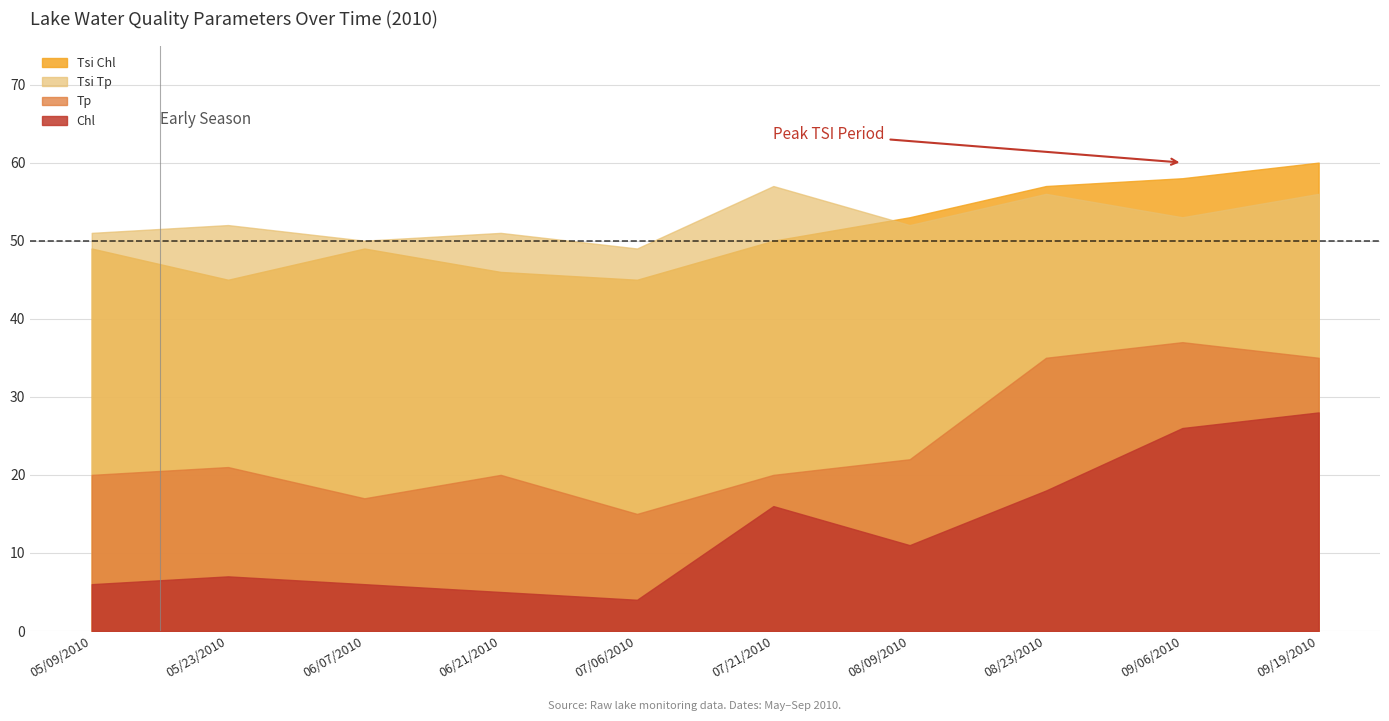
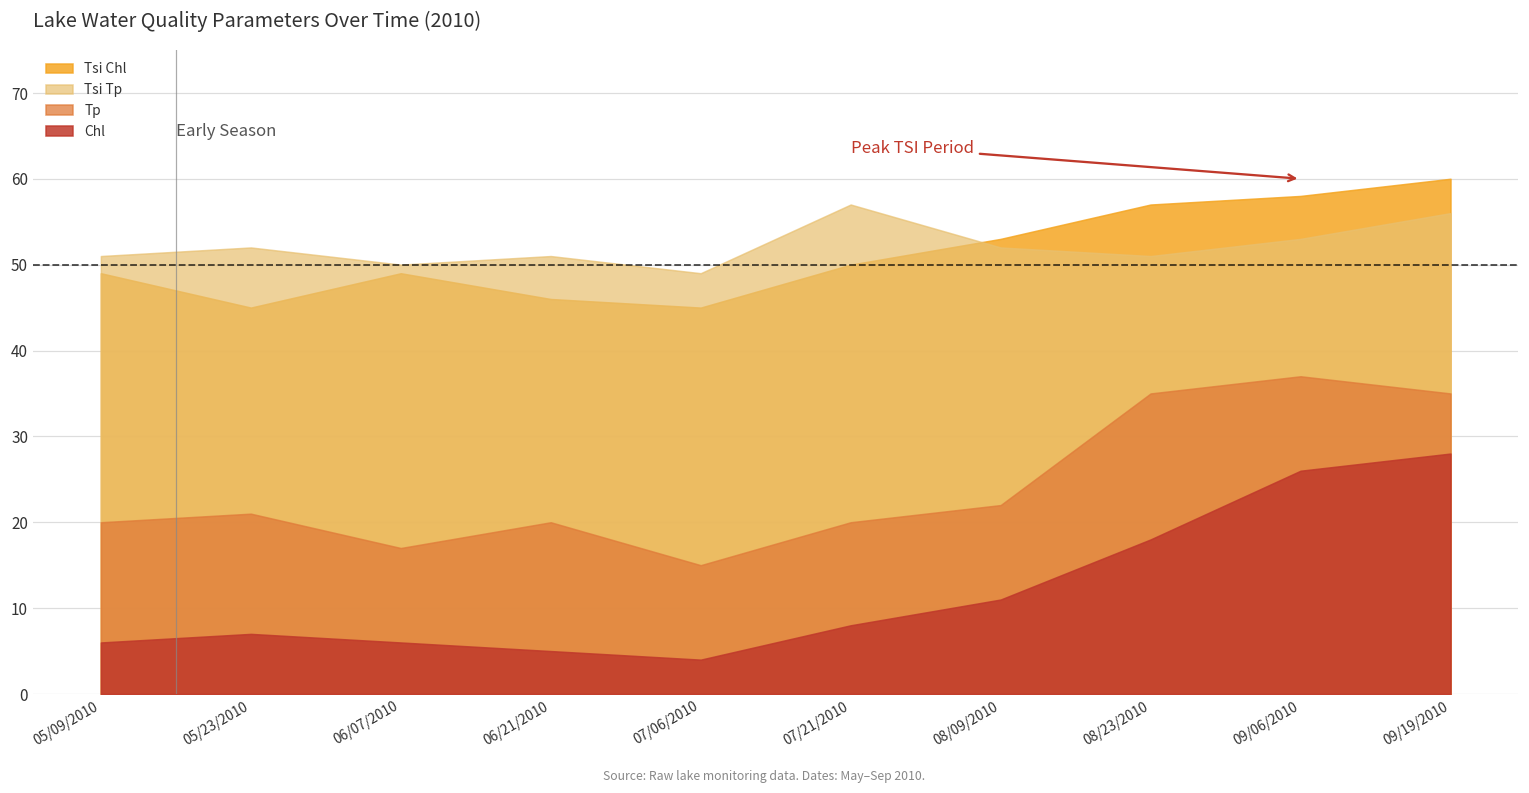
  {
    "Tsi Tp": {
      "05/09/2010": 51,
      "05/23/2010": 52,
      "06/07/2010": 50,
      "06/21/2010": 51,
      "07/06/2010": 49,
      "07/21/2010": 57,
      "08/09/2010": 52,
-     "08/23/2010": 56,
+     "08/23/2010": 51,
      "09/06/2010": 53,
      "09/19/2010": 56
    },
    "Chl": {
      "05/09/2010": 6,
      "05/23/2010": 7,
      "06/07/2010": 6,
      "06/21/2010": 5,
      "07/06/2010": 4,
-     "07/21/2010": 16,
+     "07/21/2010": 8,
      "08/09/2010": 11,
      "08/23/2010": 18,
      "09/06/2010": 26,
      "09/19/2010": 28
    }
  }
